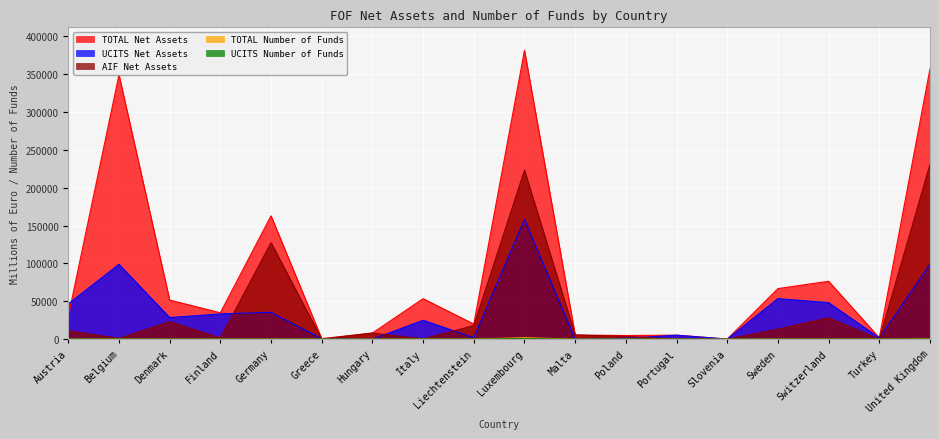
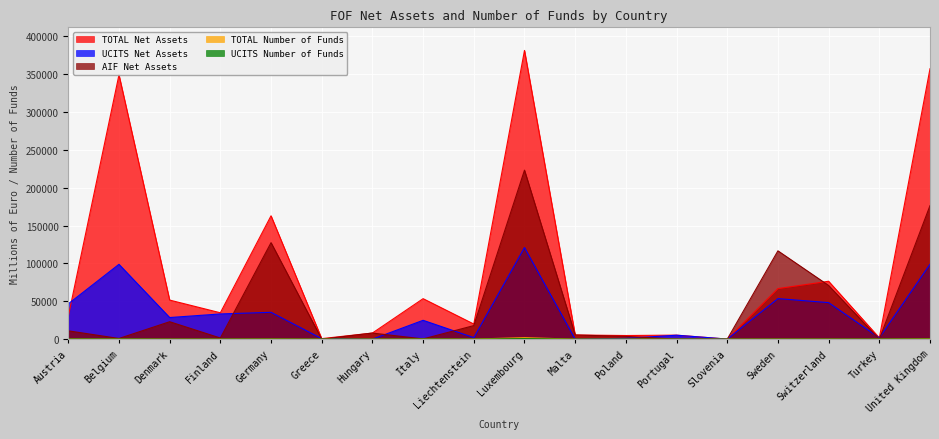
  {
    "TOTAL Net Assets": {
      "Austria": 30000,
      "Denmark": 50000,
      "Germany": 160000,
      "Italy": 50000,
      "Luxembourg": 380000,
      "Sweden": 70000,
      "Switzerland": 80000,
      "United Kingdom": 360000
    },
    "UCITS Net Assets": {
      "Austria": 50000,
      "Belgium": 100000,
      "Denmark": 30000,
      "Germany": 40000,
      "Italy": 20000,
-     "Luxembourg": 160000,
+     "Luxembourg": 120000,
      "Sweden": 50000,
      "Switzerland": 50000,
      "United Kingdom": 100000
    },
    "AIF Net Assets": {
      "Austria": 10000,
      "Denmark": 20000,
      "Germany": 130000,
      "Luxembourg": 220000,
-     "Sweden": 10000,
-     "Switzerland": 30000,
-     "United Kingdom": 230000
+     "Sweden": 120000,
+     "Switzerland": 70000,
+     "United Kingdom": 180000
    }
  }
